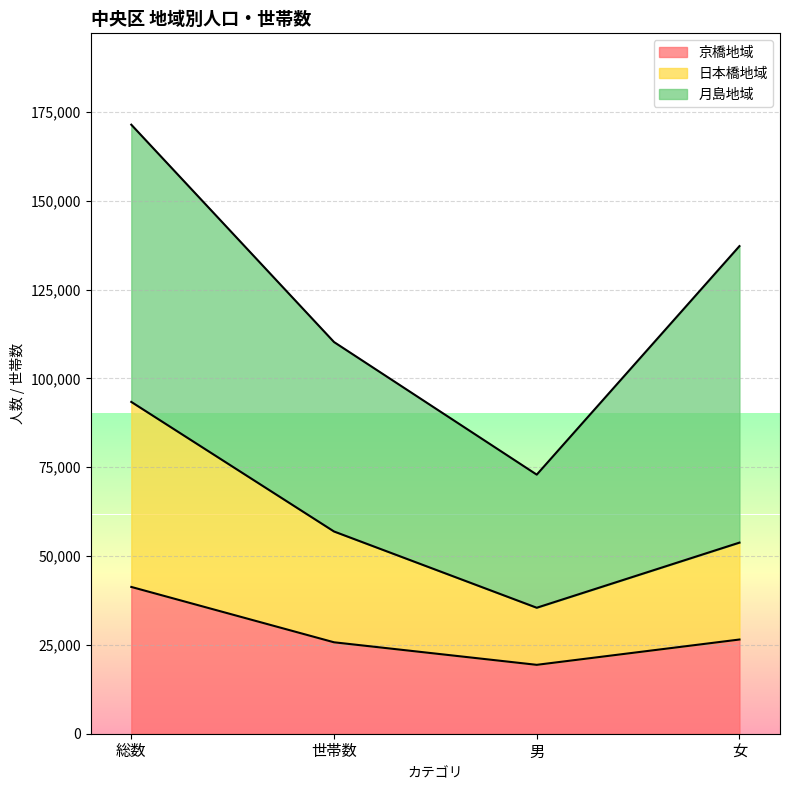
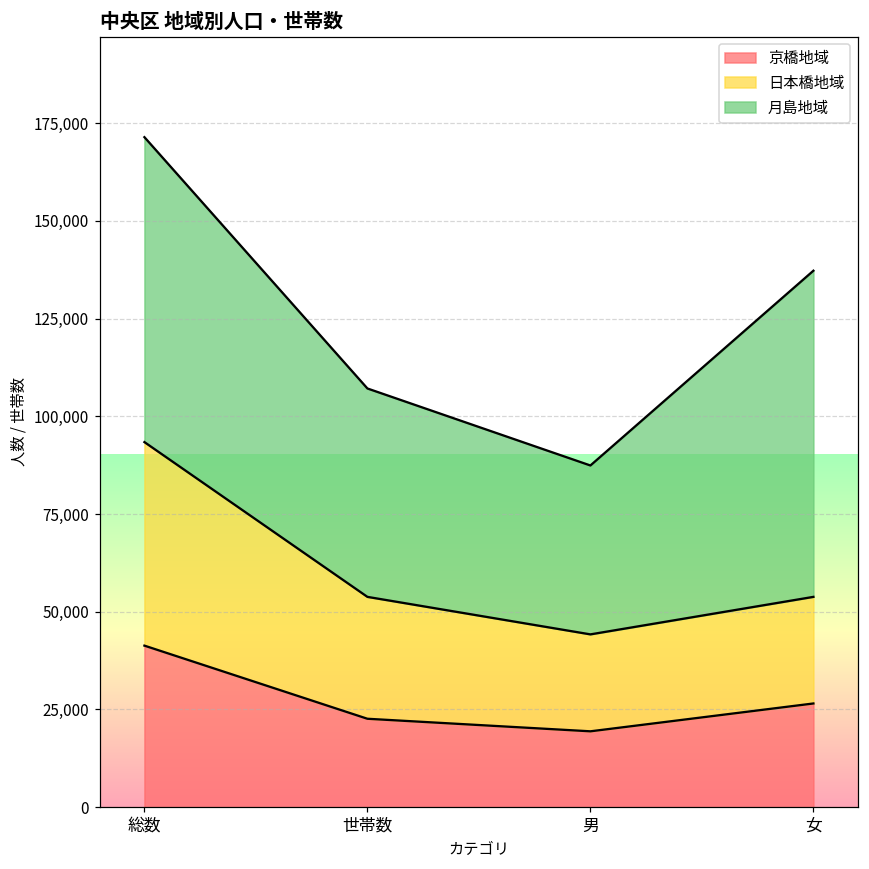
  {
    "京橋地域": {
      "総数": "41,000",
-     "世帯数": "26,000",
+     "世帯数": "23,000",
      "男": "19,000",
      "女": "27,000"
    },
    "日本橋地域": {
      "総数": "52,000",
      "世帯数": "31,000",
-     "男": "16,000",
+     "男": "25,000",
      "女": "27,000"
    },
    "月島地域": {
      "総数": "78,000",
      "世帯数": "53,000",
-     "男": "37,000",
+     "男": "43,000",
      "女": "83,000"
    }
  }
